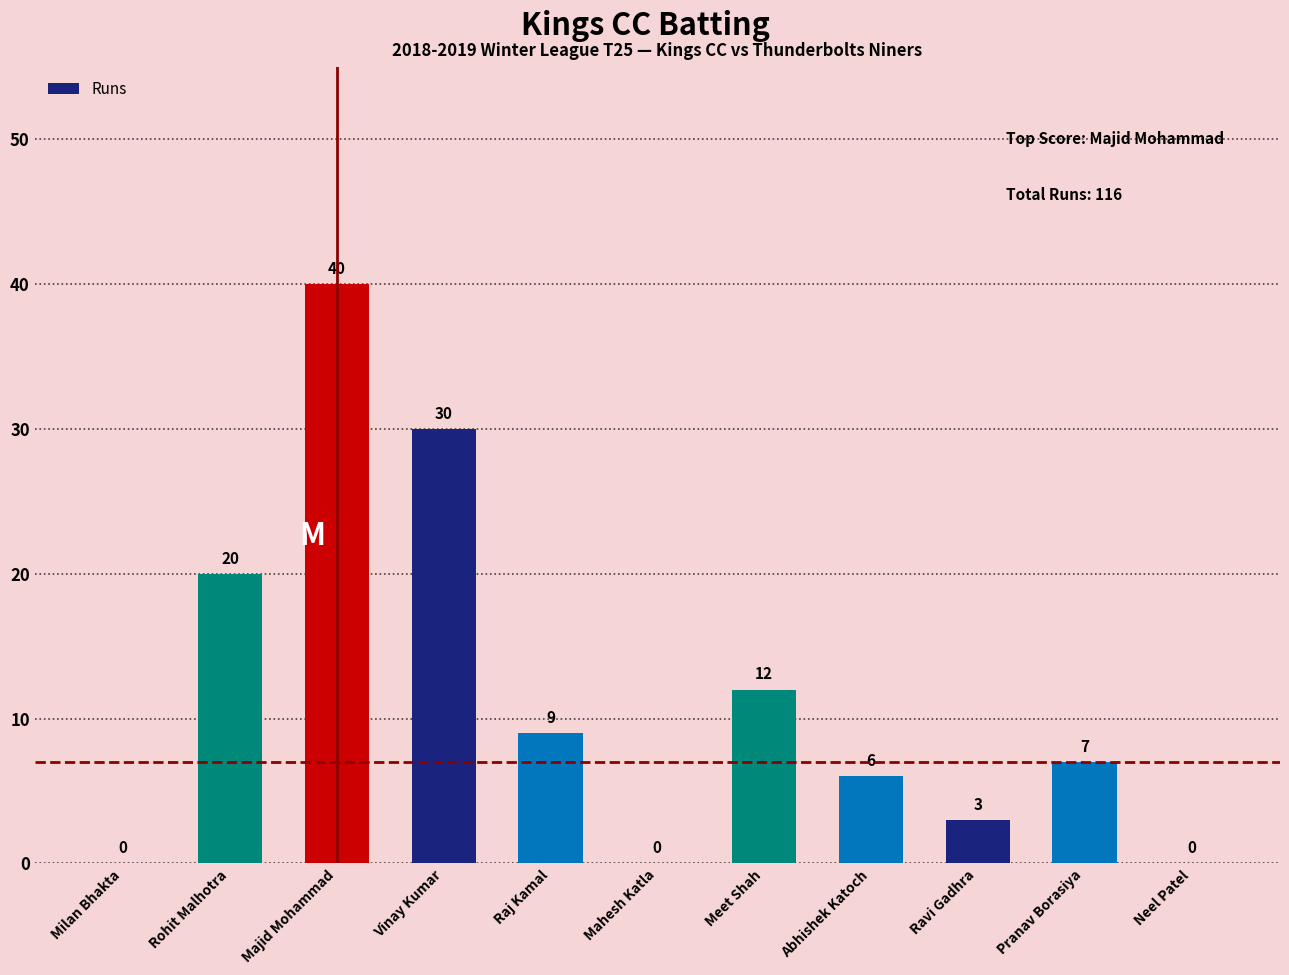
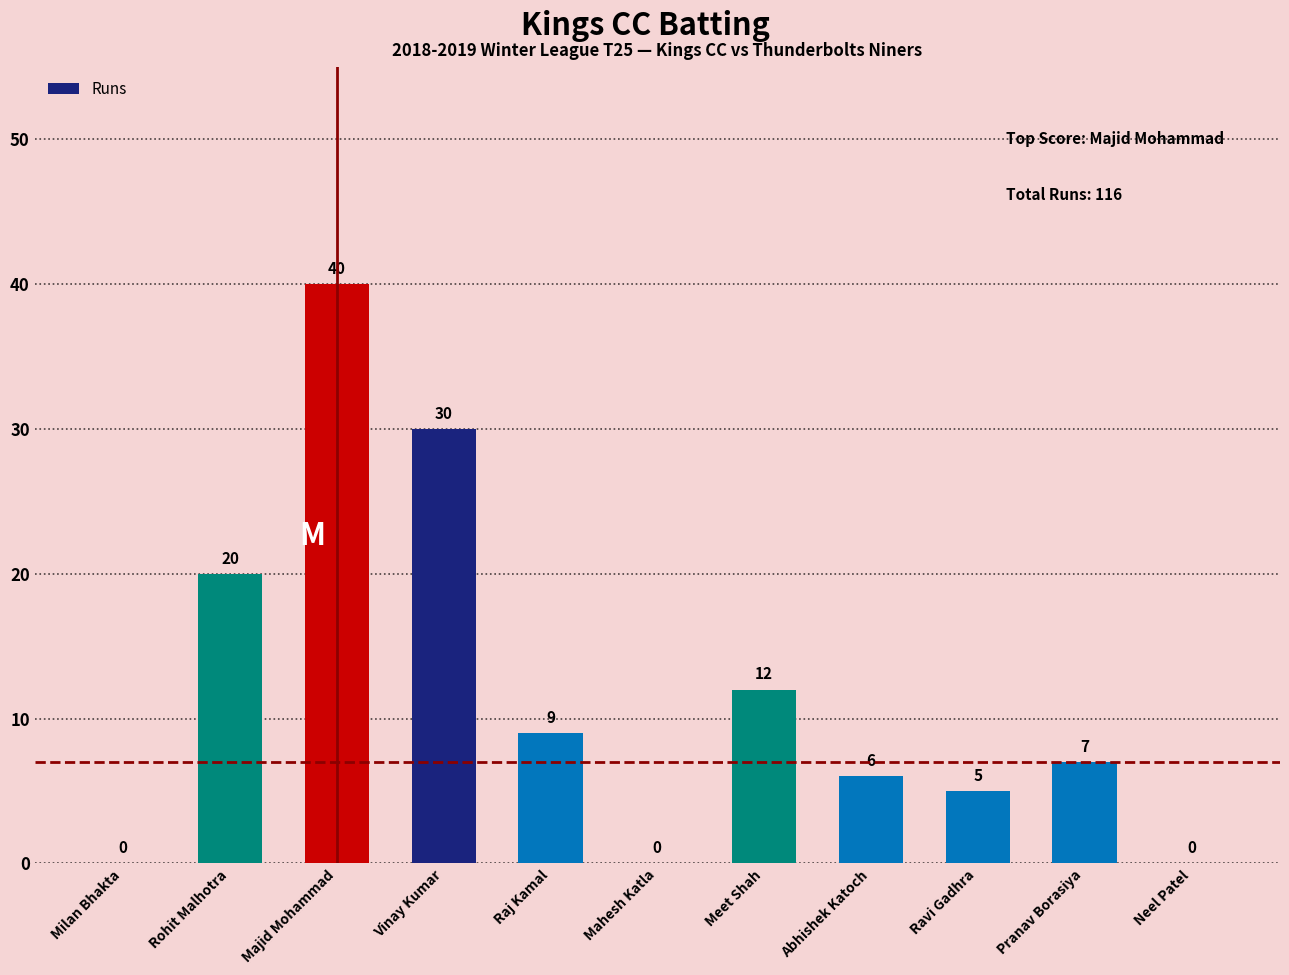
  {
    "Milan Bhakta": 0,
    "Rohit Malhotra": 20,
    "Majid Mohammad": 40,
    "Vinay Kumar": 30,
    "Raj Kamal": 9,
    "Mahesh Katla": 0,
    "Meet Shah": 12,
    "Abhishek Katoch": 6,
-   "Ravi Gadhra": 3,
+   "Ravi Gadhra": 5,
    "Pranav Borasiya": 7,
    "Neel Patel": 0
  }
